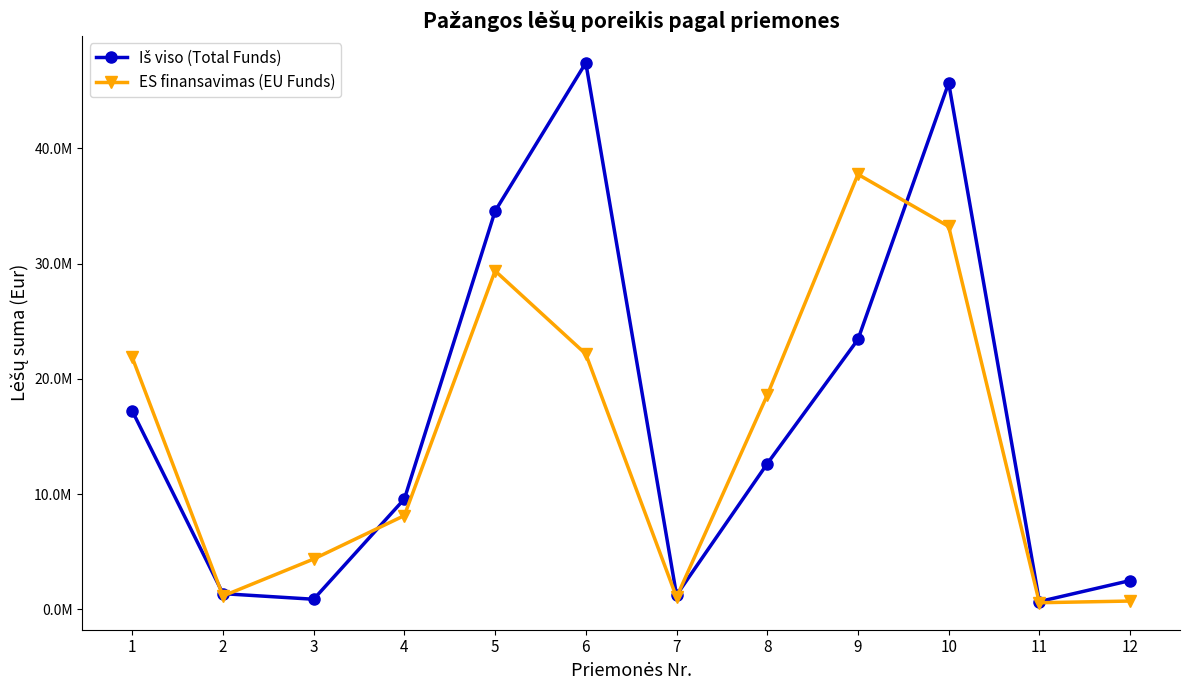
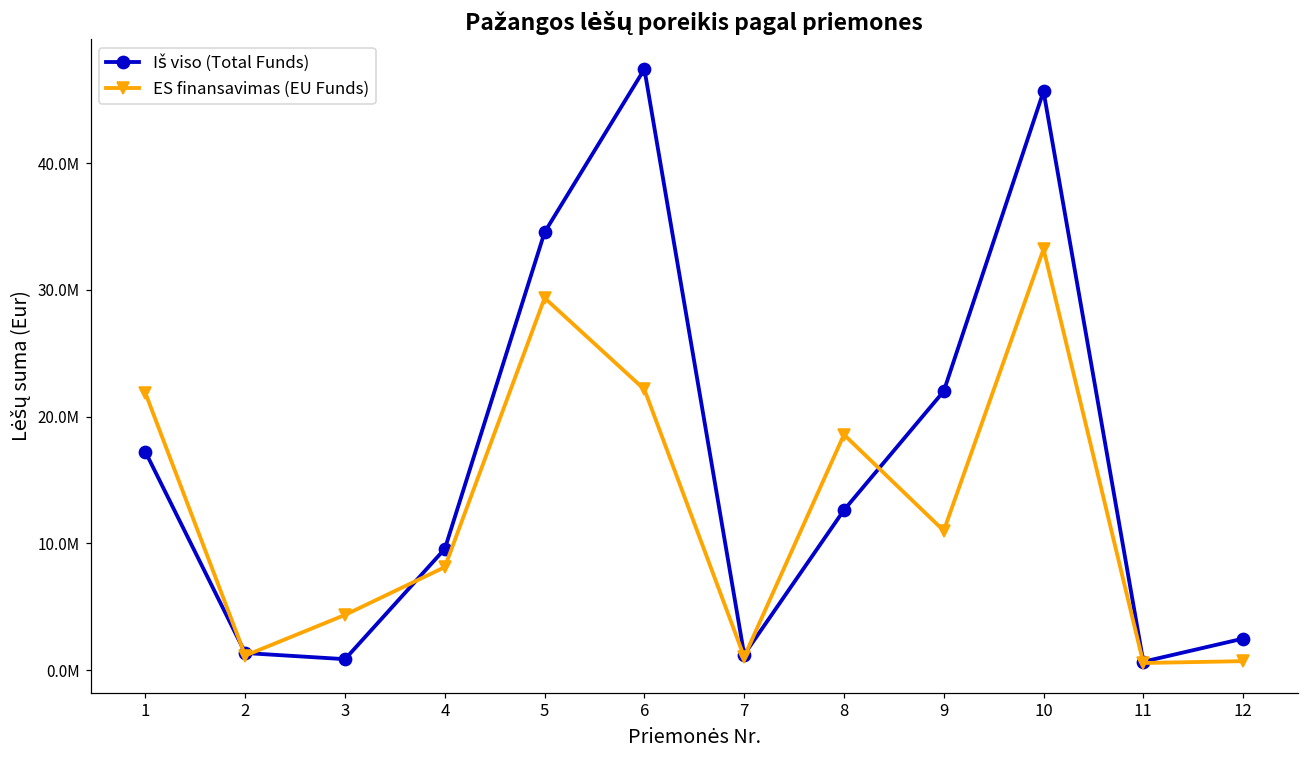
  {
    "Iš viso (Total Funds)": {
      "1": 17200000,
      "3": 900000,
      "4": 9600000,
      "5": 34500000,
      "6": 47400000,
      "8": 12600000,
-     "9": 23400000,
+     "9": 22000000,
      "10": 45700000,
      "12": 2500000
    },
    "ES finansavimas (EU Funds)": {
      "1": 21900000,
      "3": 4400000,
      "4": 8100000,
      "5": 29400000,
      "6": 22100000,
      "8": 18600000,
-     "9": 37700000,
+     "9": 11000000,
      "10": 33200000,
      "12": 700000
    }
  }
